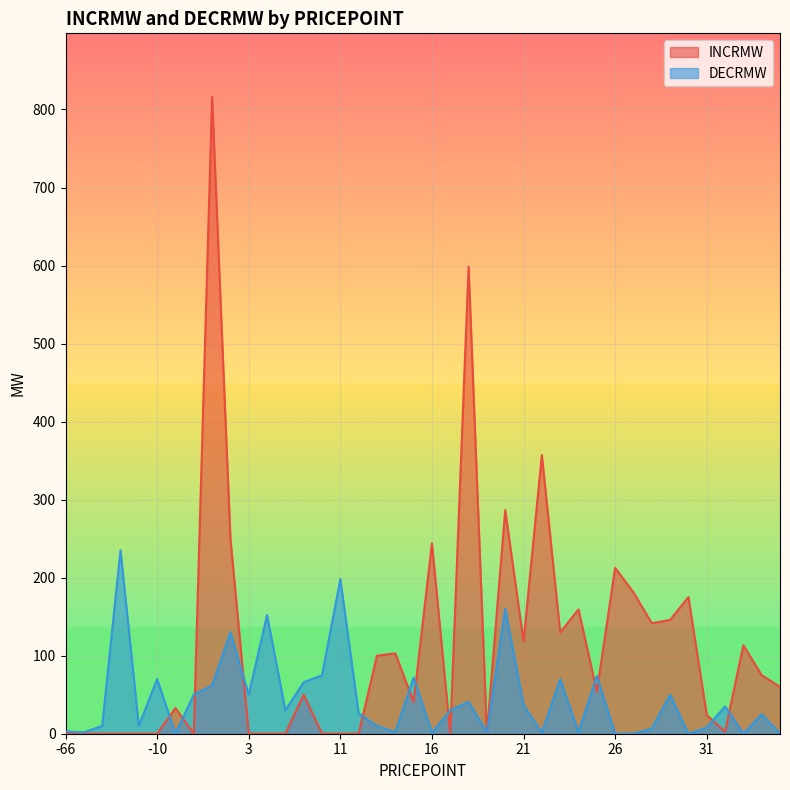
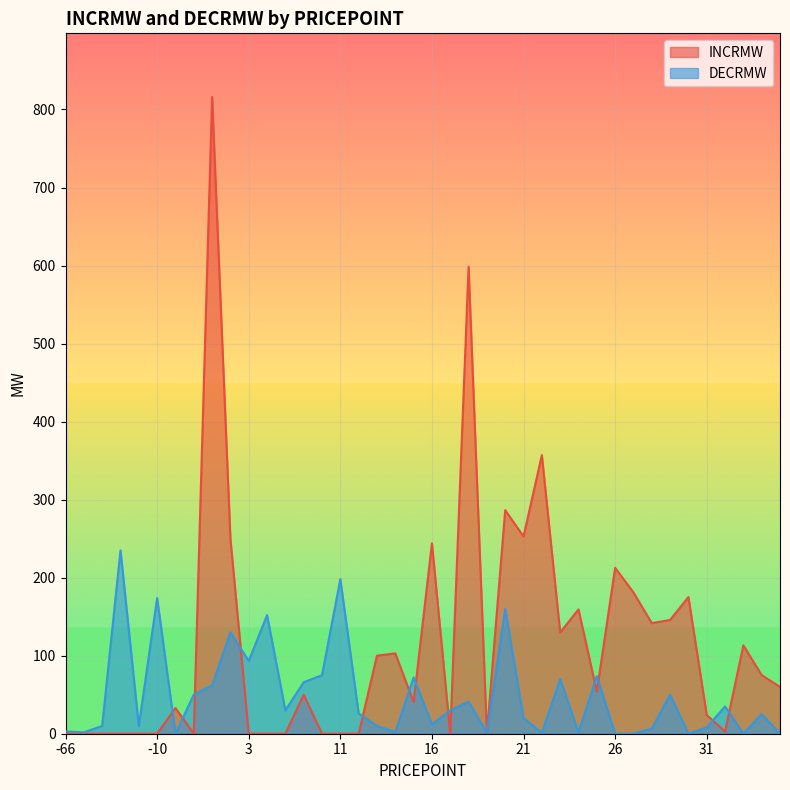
  {
    "INCRMW": {
      "-10": 0,
      "3": 0,
      "11": 0,
      "16": 240,
-     "21": 120,
+     "21": 250,
      "26": 210,
      "31": 20
    },
    "DECRMW": {
-     "-10": 70,
-     "3": 50,
+     "-10": 170,
+     "3": 90,
      "11": 200,
-     "16": 0,
-     "21": 40,
+     "16": 10,
+     "21": 20,
      "26": 0,
      "31": 10
    }
  }
